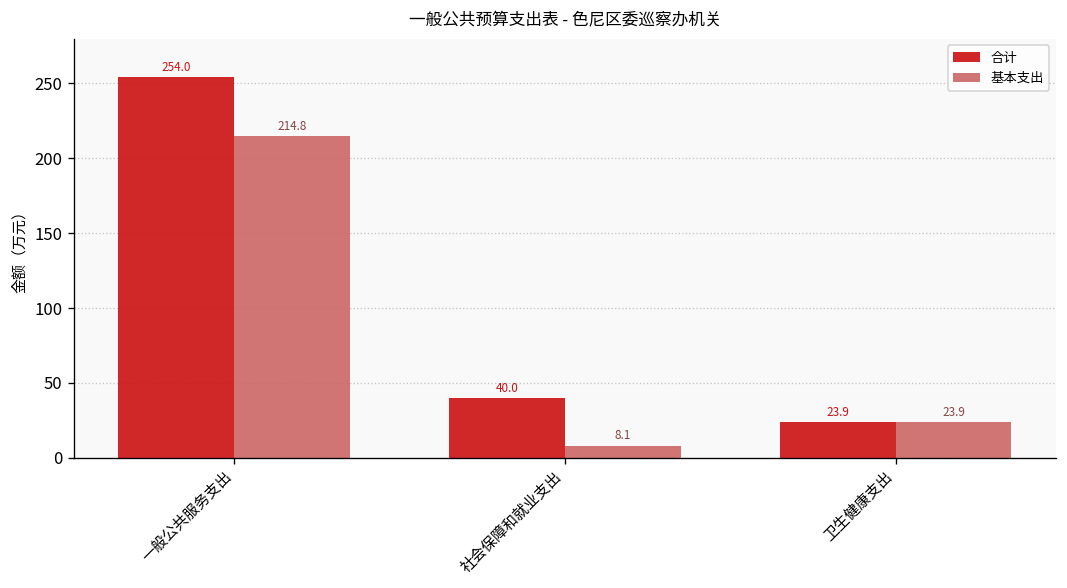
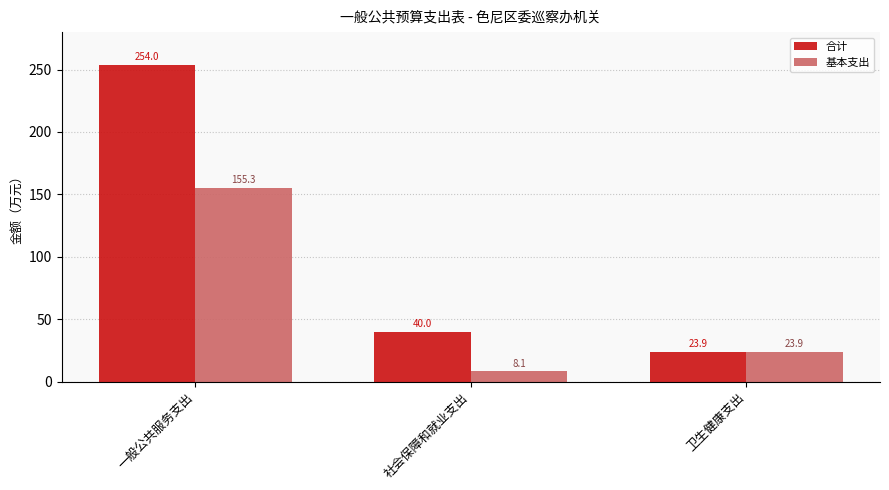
  {
    "合计": {
      "一般公共服务支出": 254.0,
      "社会保障和就业支出": 40.0,
      "卫生健康支出": 23.9
    },
    "基本支出": {
-     "一般公共服务支出": 214.8,
+     "一般公共服务支出": 155.3,
      "社会保障和就业支出": 8.1,
      "卫生健康支出": 23.9
    }
  }
